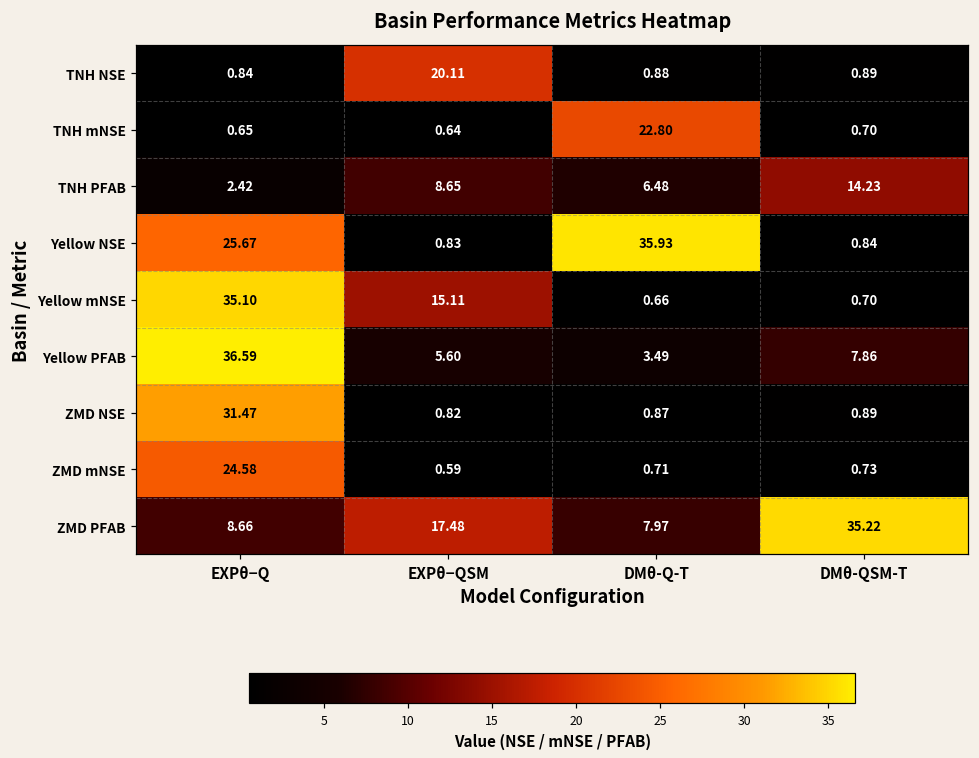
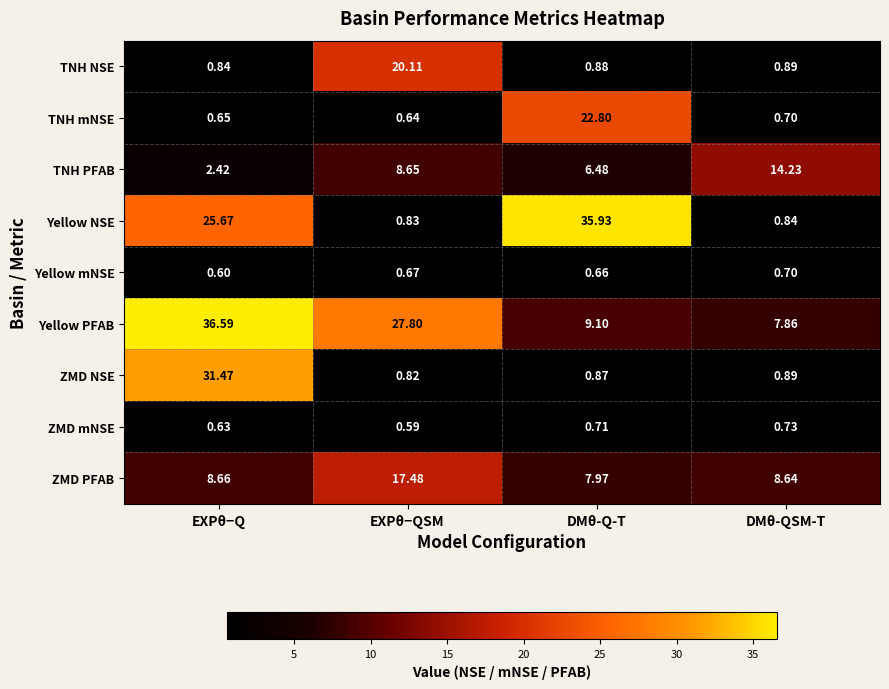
  {
    "TNH NSE": {
      "EXPθ−Q": 0.84,
      "EXPθ−QSM": 20.11,
      "DMθ-Q-T": 0.88,
      "DMθ-QSM-T": 0.89
    },
    "TNH mNSE": {
      "EXPθ−Q": 0.65,
      "EXPθ−QSM": 0.64,
      "DMθ-Q-T": 22.80,
      "DMθ-QSM-T": 0.70
    },
    "TNH PFAB": {
      "EXPθ−Q": 2.42,
      "EXPθ−QSM": 8.65,
      "DMθ-Q-T": 6.48,
      "DMθ-QSM-T": 14.23
    },
    "Yellow NSE": {
      "EXPθ−Q": 25.67,
      "EXPθ−QSM": 0.83,
      "DMθ-Q-T": 35.93,
      "DMθ-QSM-T": 0.84
    },
    "Yellow mNSE": {
-     "EXPθ−Q": 35.10,
-     "EXPθ−QSM": 15.11,
+     "EXPθ−Q": 0.60,
+     "EXPθ−QSM": 0.67,
      "DMθ-Q-T": 0.66,
      "DMθ-QSM-T": 0.70
    },
    "Yellow PFAB": {
      "EXPθ−Q": 36.59,
-     "EXPθ−QSM": 5.60,
-     "DMθ-Q-T": 3.49,
+     "EXPθ−QSM": 27.80,
+     "DMθ-Q-T": 9.10,
      "DMθ-QSM-T": 7.86
    },
    "ZMD NSE": {
      "EXPθ−Q": 31.47,
      "EXPθ−QSM": 0.82,
      "DMθ-Q-T": 0.87,
      "DMθ-QSM-T": 0.89
    },
    "ZMD mNSE": {
-     "EXPθ−Q": 24.58,
+     "EXPθ−Q": 0.63,
      "EXPθ−QSM": 0.59,
      "DMθ-Q-T": 0.71,
      "DMθ-QSM-T": 0.73
    },
    "ZMD PFAB": {
      "EXPθ−Q": 8.66,
      "EXPθ−QSM": 17.48,
      "DMθ-Q-T": 7.97,
-     "DMθ-QSM-T": 35.22
+     "DMθ-QSM-T": 8.64
    }
  }
